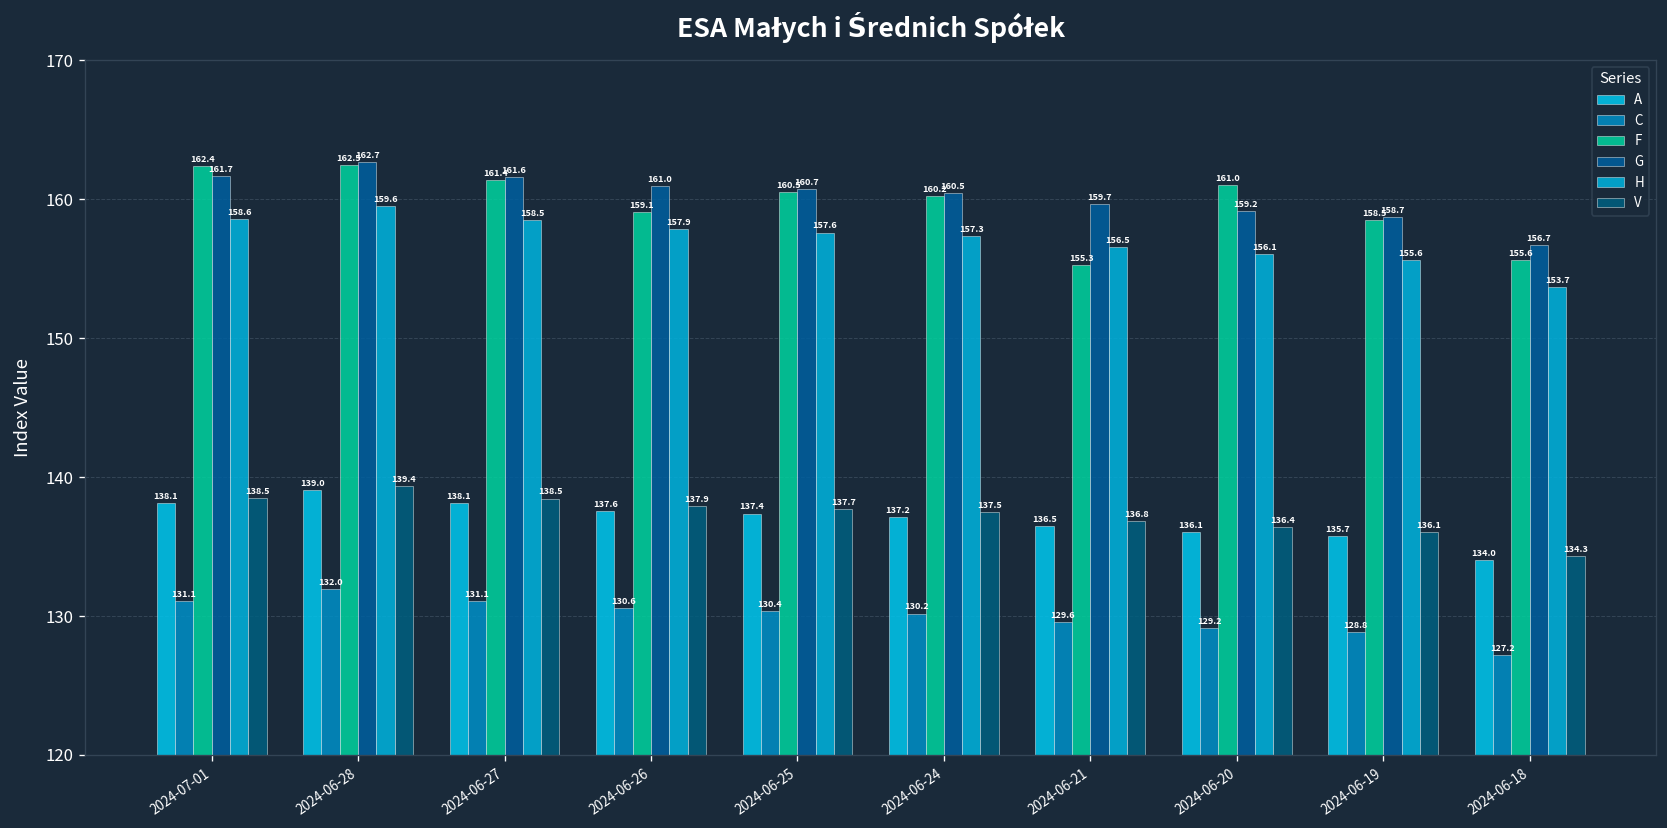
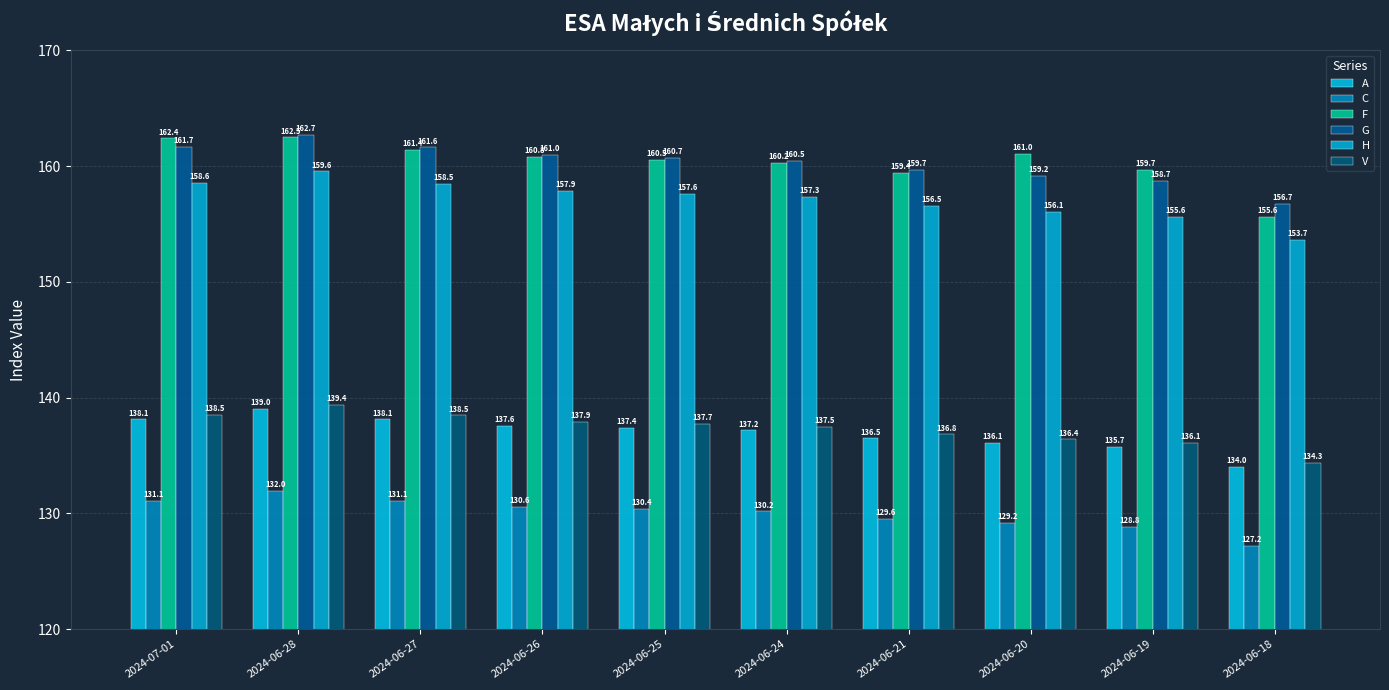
  {
    "F": {
      "2024-07-01": 162.4,
-     "2024-06-26": 159.1,
-     "2024-06-21": 155.3,
+     "2024-06-26": 160.8,
+     "2024-06-21": 159.4,
      "2024-06-20": 161.0,
-     "2024-06-19": 158.5,
+     "2024-06-19": 159.7,
      "2024-06-18": 155.6
    }
  }
